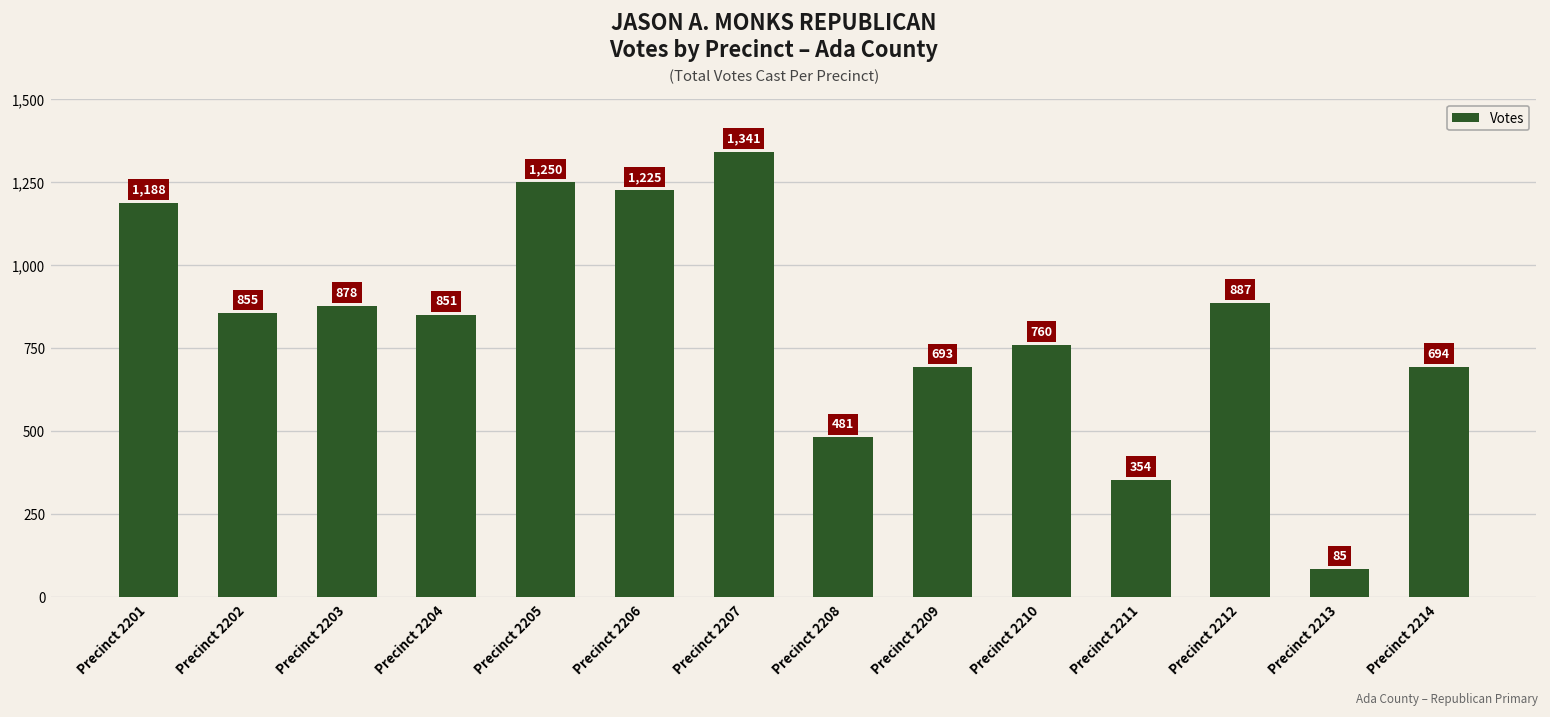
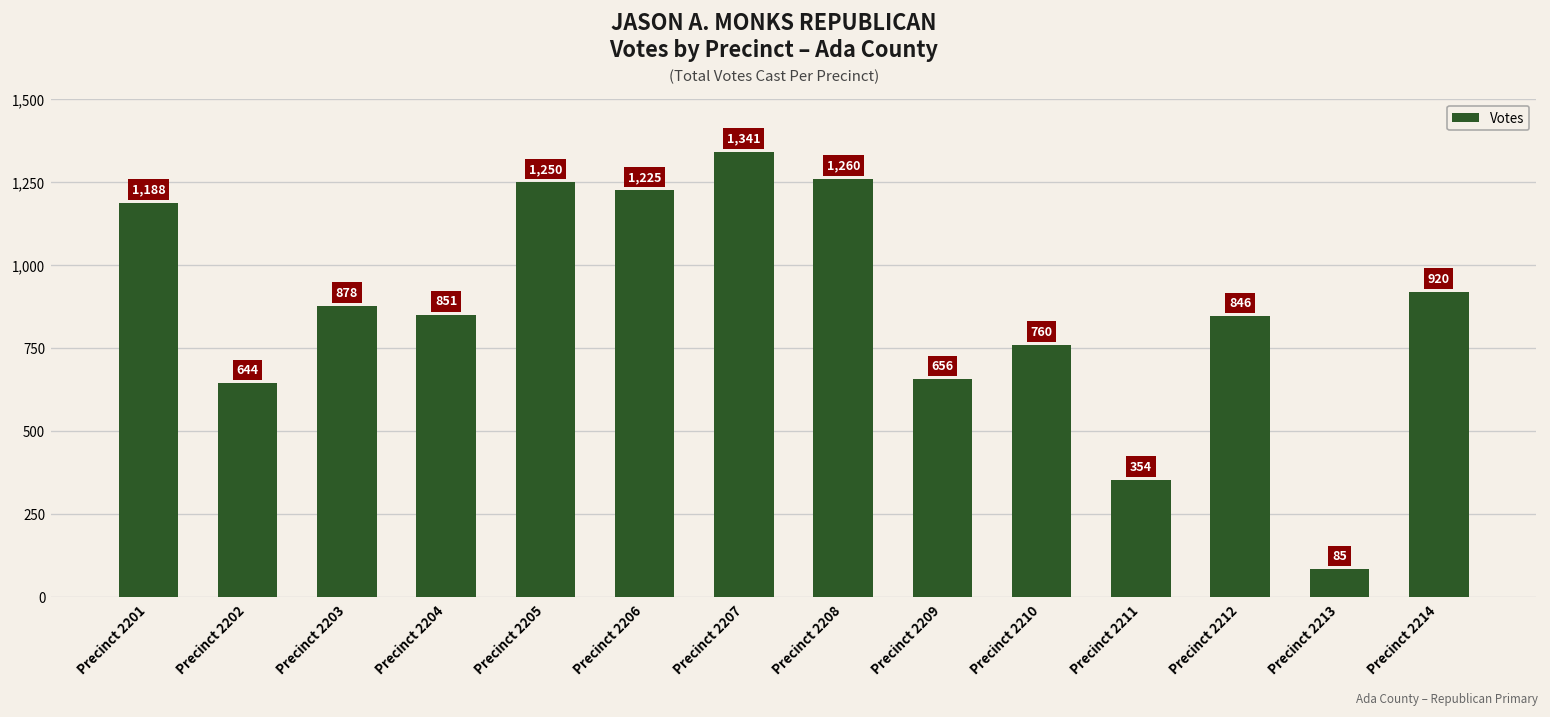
  {
-   "Precinct 2202": "855",
-   "Precinct 2208": "481",
-   "Precinct 2209": "693",
-   "Precinct 2212": "887",
-   "Precinct 2214": "694"
+   "Precinct 2202": "644",
+   "Precinct 2208": "1,260",
+   "Precinct 2209": "656",
+   "Precinct 2212": "846",
+   "Precinct 2214": "920"
  }
